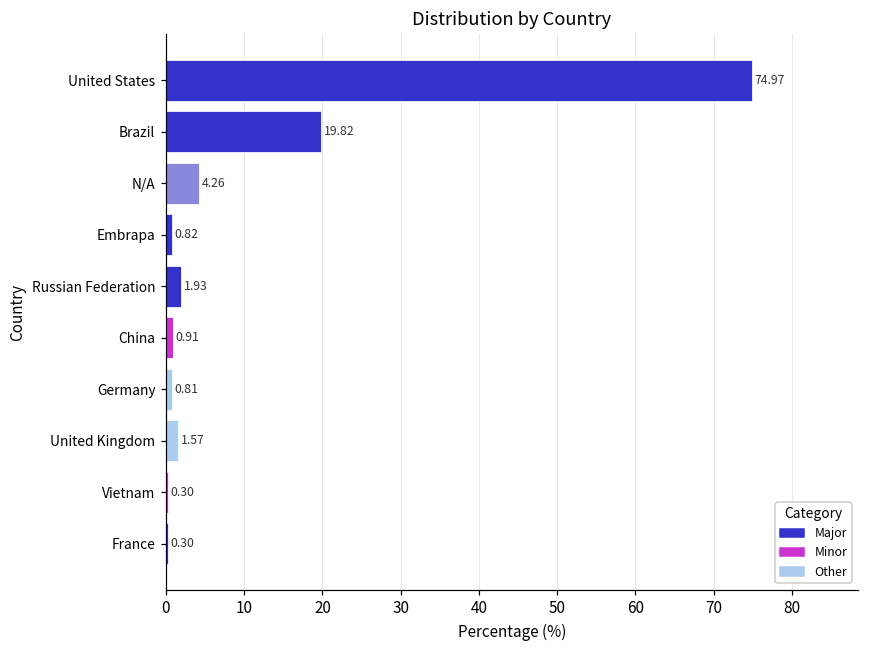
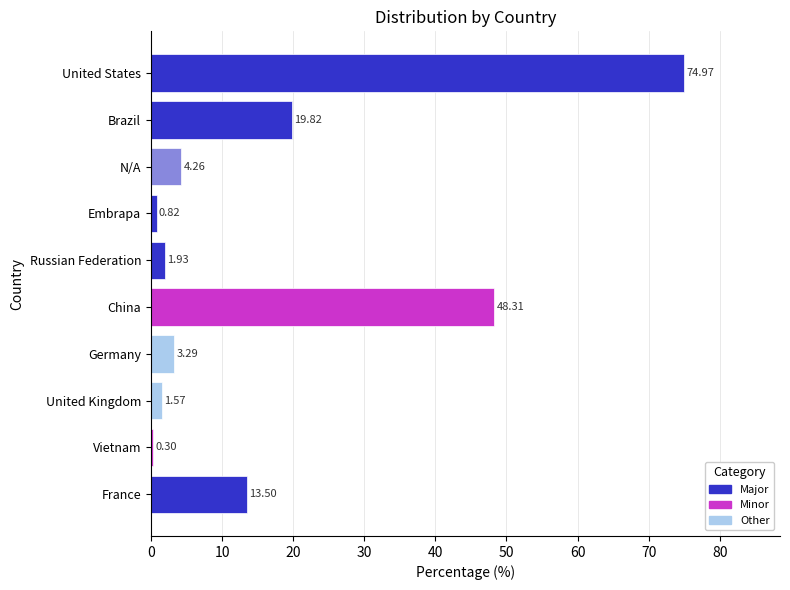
  {
    "United States": 74.97,
    "Brazil": 19.82,
    "N/A": 4.26,
    "Embrapa": 0.82,
    "Russian Federation": 1.93,
-   "China": 0.91,
-   "Germany": 0.81,
+   "China": 48.31,
+   "Germany": 3.29,
    "United Kingdom": 1.57,
    "Vietnam": 0.30,
-   "France": 0.30
+   "France": 13.50
  }
